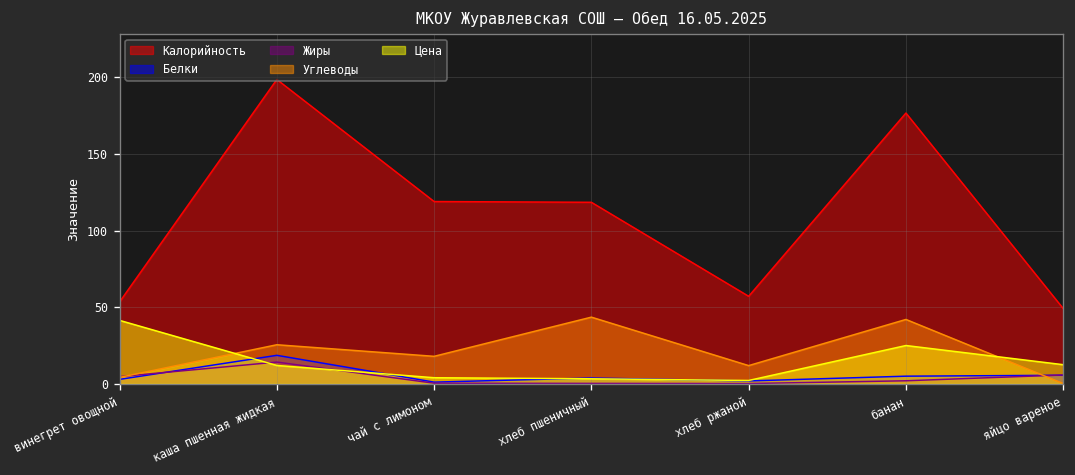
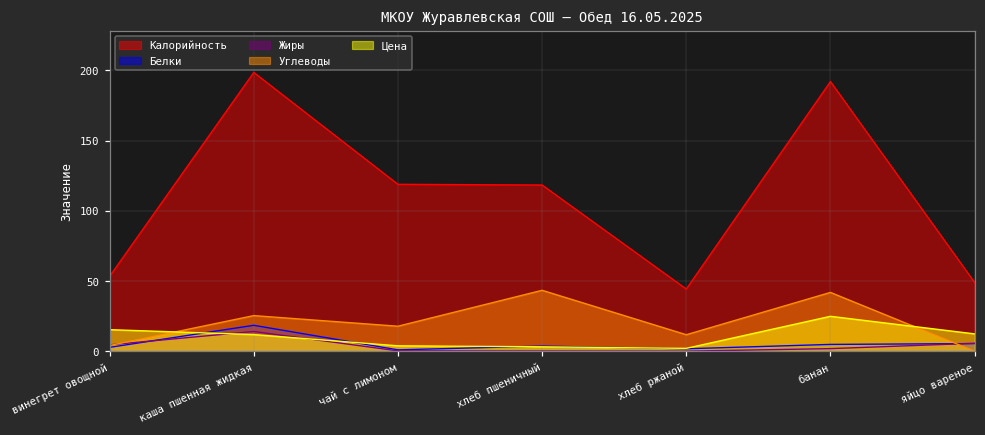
  {
    "Калорийность": {
      "винегрет овощной": 53,
      "каша пшенная жидкая": 199,
      "чай с лимоном": 119,
      "хлеб пшеничный": 118,
-     "хлеб ржаной": 57,
-     "банан": 177,
+     "хлеб ржаной": 44,
+     "банан": 192,
      "яйцо вареное": 49
    },
    "Белки": {
      "каша пшенная жидкая": 19,
      "банан": 5
    },
    "Жиры": {
      "каша пшенная жидкая": 14,
      "хлеб пшеничный": 0,
      "банан": 2
    },
    "Углеводы": {
      "каша пшенная жидкая": 26,
      "чай с лимоном": 18,
      "хлеб пшеничный": 44,
      "хлеб ржаной": 12,
      "банан": 42,
      "яйцо вареное": 0
    },
    "Цена": {
-     "винегрет овощной": 41,
+     "винегрет овощной": 16,
      "каша пшенная жидкая": 12,
      "чай с лимоном": 4,
      "банан": 25,
      "яйцо вареное": 13
    }
  }
